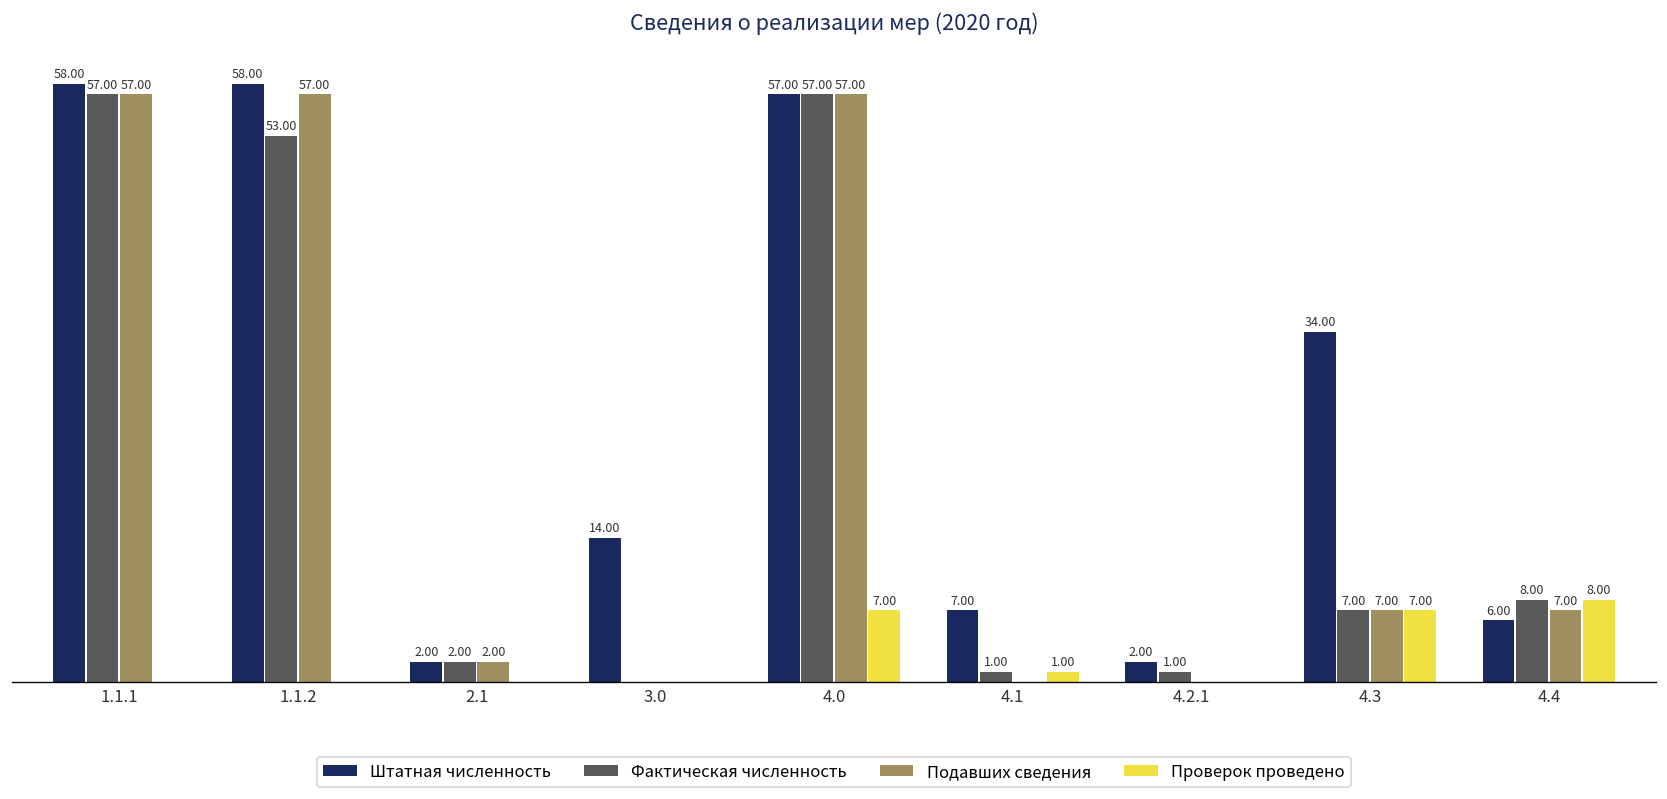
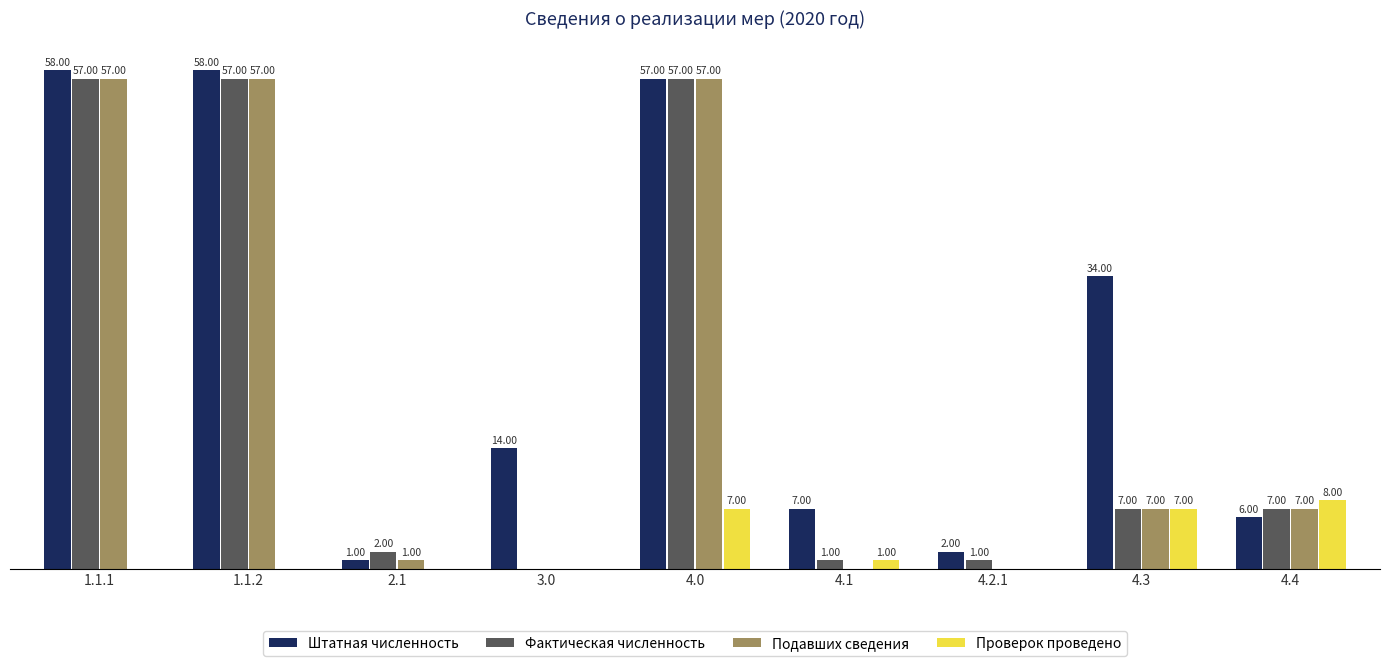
  {
    "Штатная численность": {
      "1.1.1": 58.00,
      "1.1.2": 58.00,
-     "2.1": 2.00,
+     "2.1": 1.00,
      "3.0": 14.00,
      "4.0": 57.00,
      "4.1": 7.00,
      "4.2.1": 2.00,
      "4.3": 34.00,
      "4.4": 6.00
    },
    "Фактическая численность": {
      "1.1.1": 57.00,
-     "1.1.2": 53.00,
+     "1.1.2": 57.00,
      "2.1": 2.00,
      "4.0": 57.00,
      "4.1": 1.00,
      "4.2.1": 1.00,
      "4.3": 7.00,
-     "4.4": 8.00
+     "4.4": 7.00
    },
    "Подавших сведения": {
      "1.1.1": 57.00,
      "1.1.2": 57.00,
-     "2.1": 2.00,
+     "2.1": 1.00,
      "4.0": 57.00,
      "4.3": 7.00,
      "4.4": 7.00
    },
    "Проверок проведено": {
      "4.0": 7.00,
      "4.1": 1.00,
      "4.3": 7.00,
      "4.4": 8.00
    }
  }
